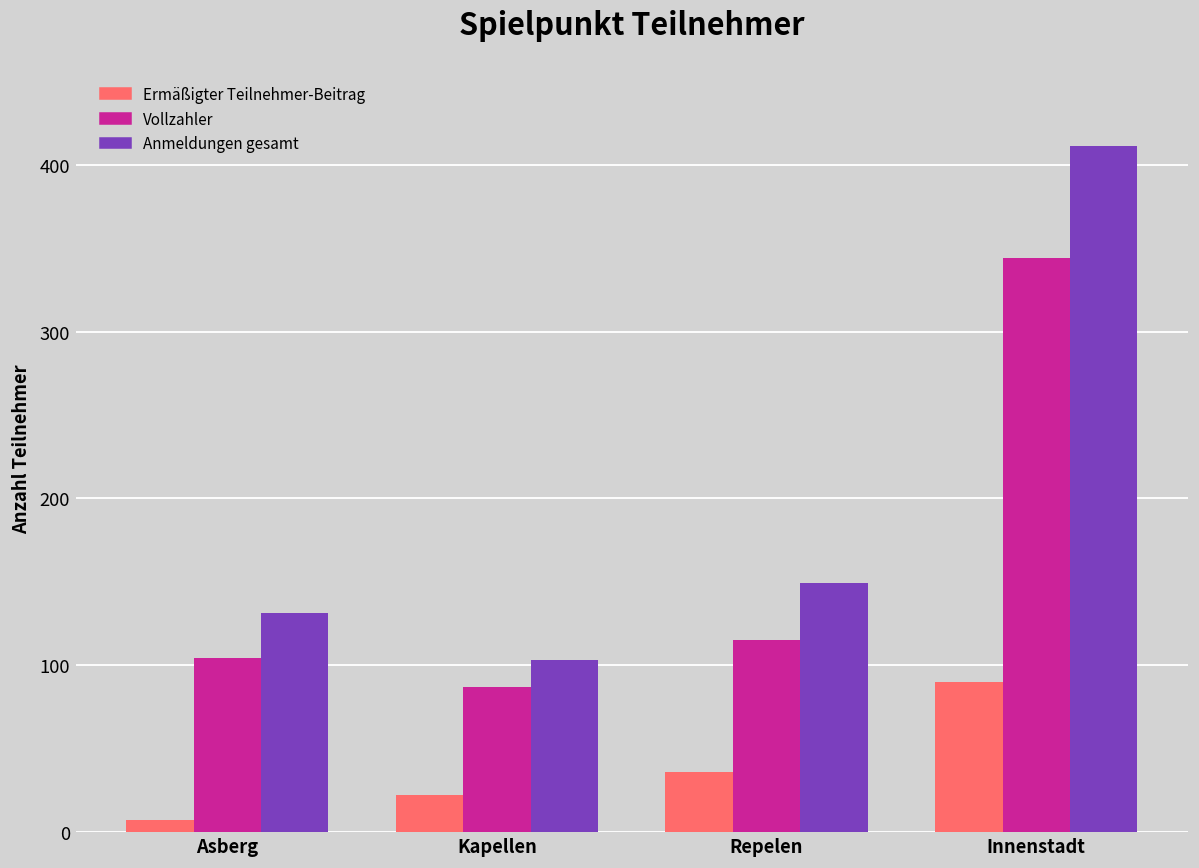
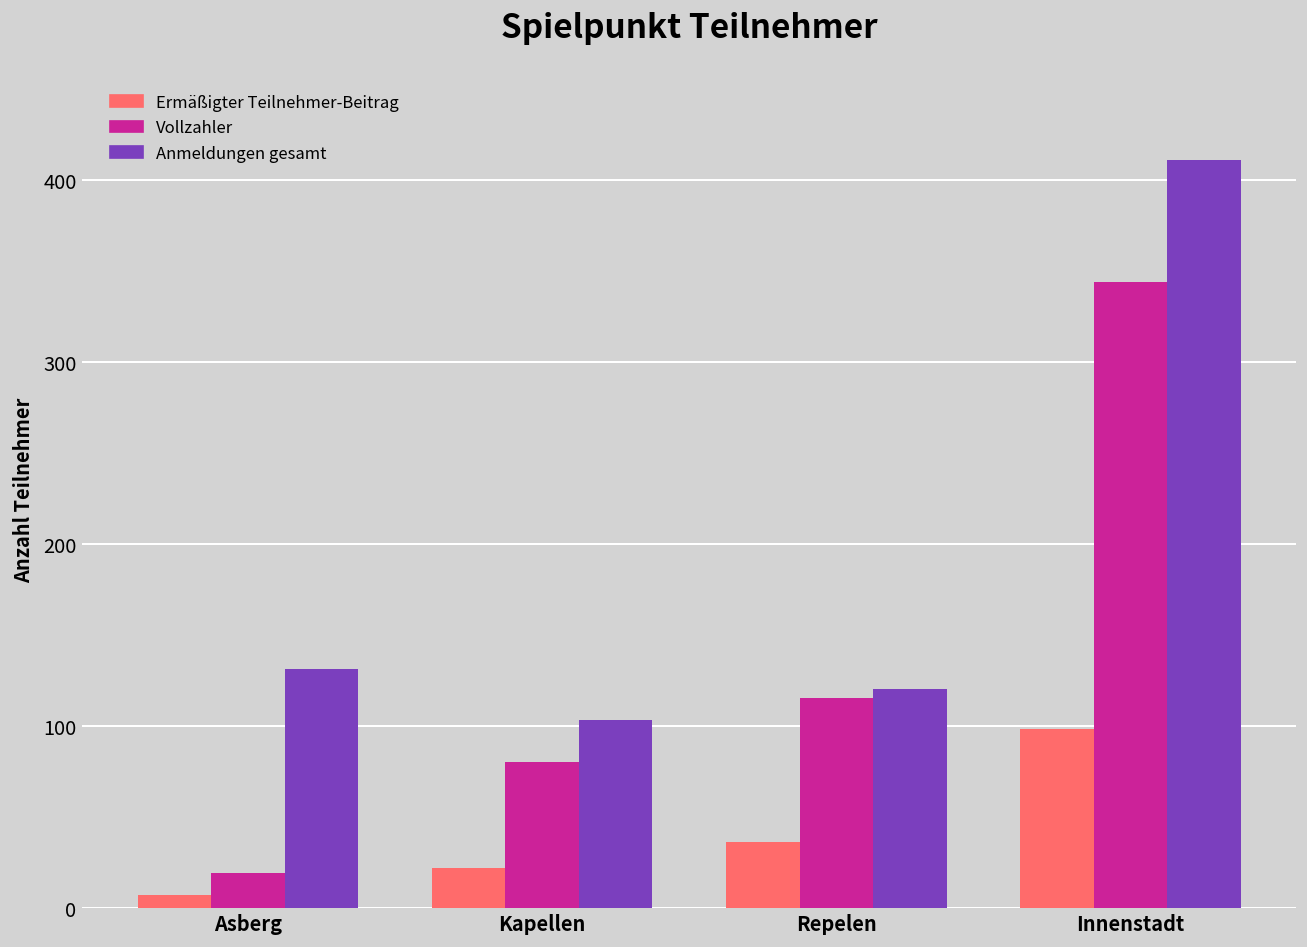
  {
    "Ermäßigter Teilnehmer-Beitrag": {
      "Asberg": 7,
      "Kapellen": 22,
      "Repelen": 36,
-     "Innenstadt": 90
+     "Innenstadt": 98
    },
    "Vollzahler": {
-     "Asberg": 104,
-     "Kapellen": 87,
+     "Asberg": 19,
+     "Kapellen": 80,
      "Repelen": 115,
      "Innenstadt": 344
    },
    "Anmeldungen gesamt": {
      "Asberg": 131,
      "Kapellen": 103,
-     "Repelen": 149,
+     "Repelen": 120,
      "Innenstadt": 411
    }
  }
